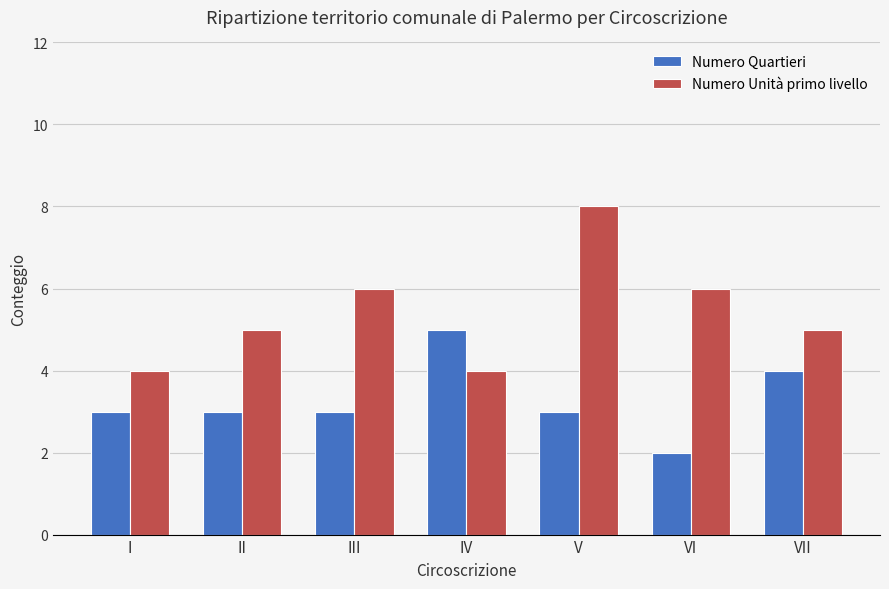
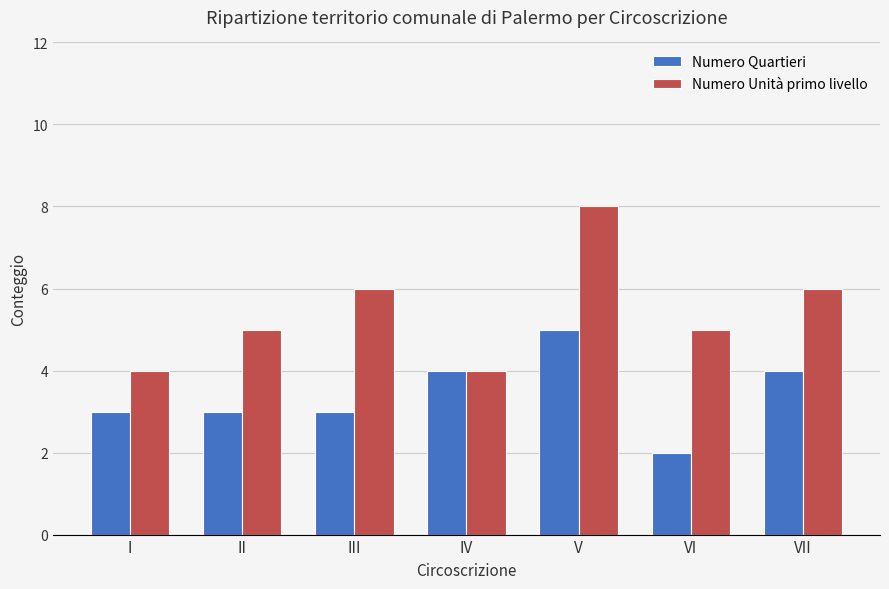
  {
    "Numero Quartieri": {
      "I": 3,
      "II": 3,
      "III": 3,
-     "IV": 5,
-     "V": 3,
+     "IV": 4,
+     "V": 5,
      "VI": 2,
      "VII": 4
    },
    "Numero Unità primo livello": {
      "I": 4,
      "II": 5,
      "III": 6,
      "IV": 4,
      "V": 8,
-     "VI": 6,
-     "VII": 5
+     "VI": 5,
+     "VII": 6
    }
  }
